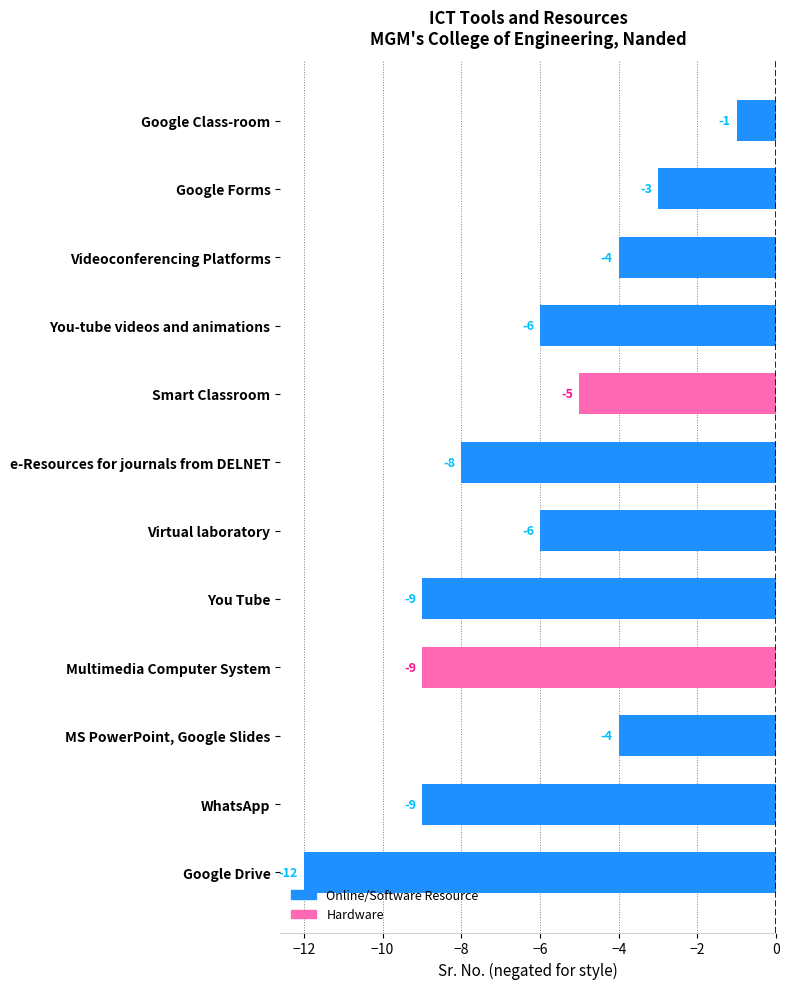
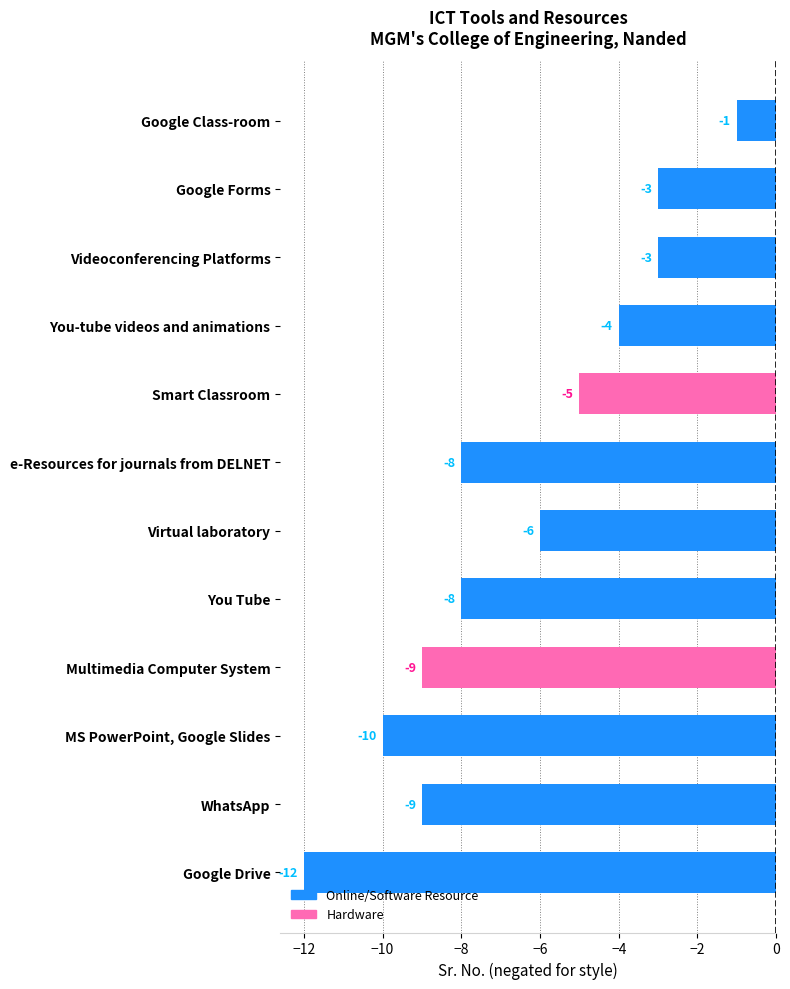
  {
    "Google Class-room": -1,
    "Google Forms": -3,
-   "Videoconferencing Platforms": -4,
-   "You-tube videos and animations": -6,
+   "Videoconferencing Platforms": -3,
+   "You-tube videos and animations": -4,
    "Smart Classroom": -5,
    "e-Resources for journals from DELNET": -8,
    "Virtual laboratory": -6,
-   "You Tube": -9,
+   "You Tube": -8,
    "Multimedia Computer System": -9,
-   "MS PowerPoint, Google Slides": -4,
+   "MS PowerPoint, Google Slides": -10,
    "WhatsApp": -9,
    "Google Drive": -12
  }
